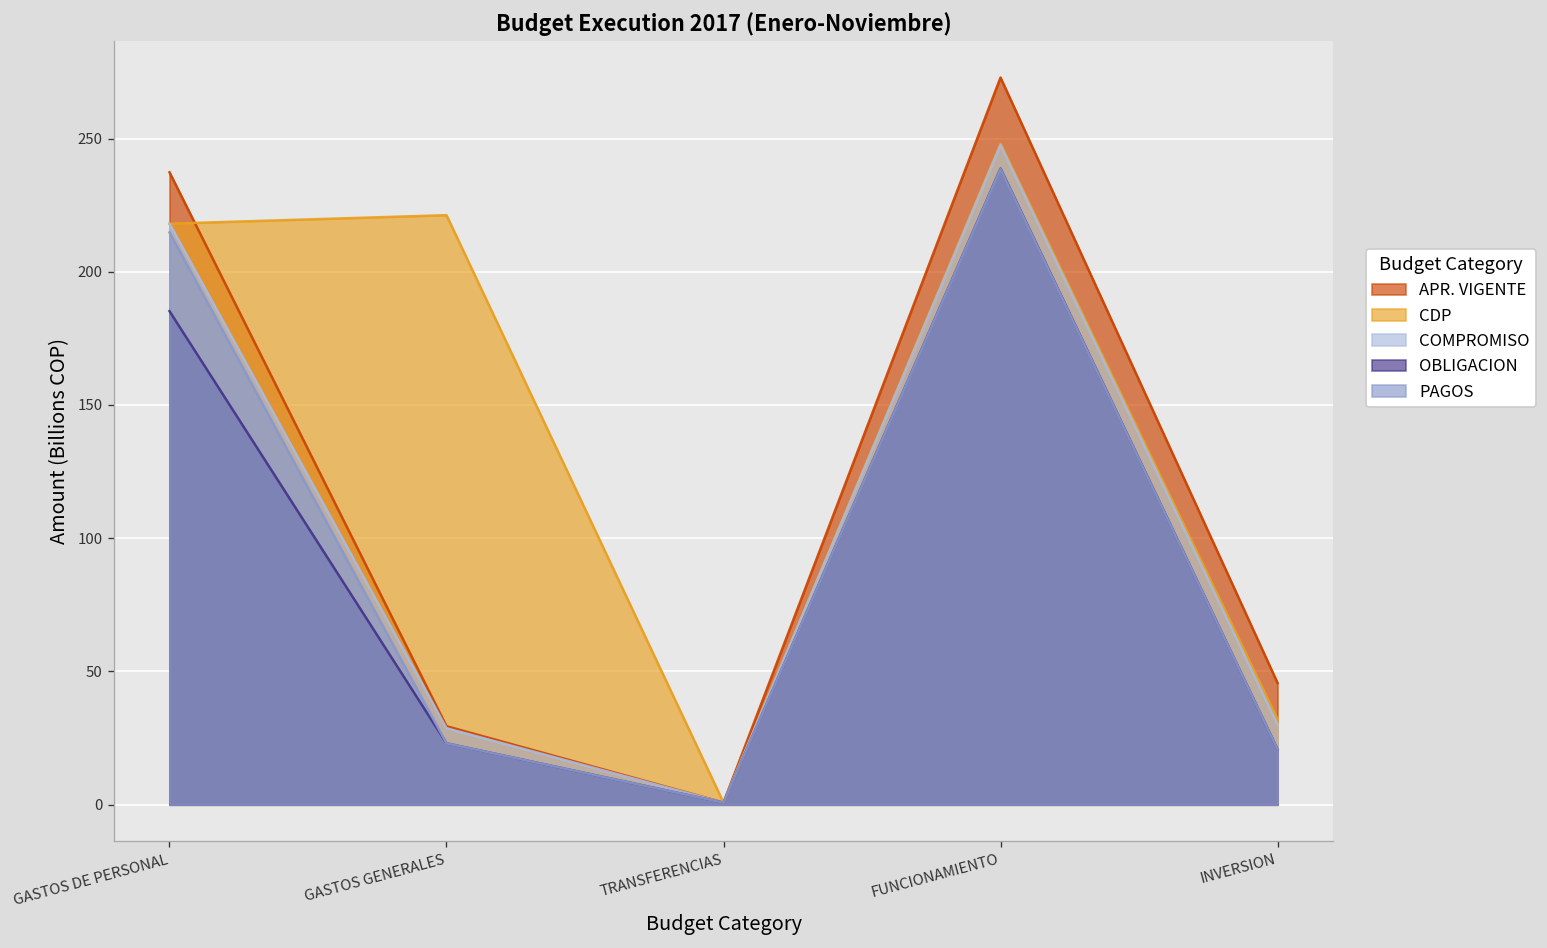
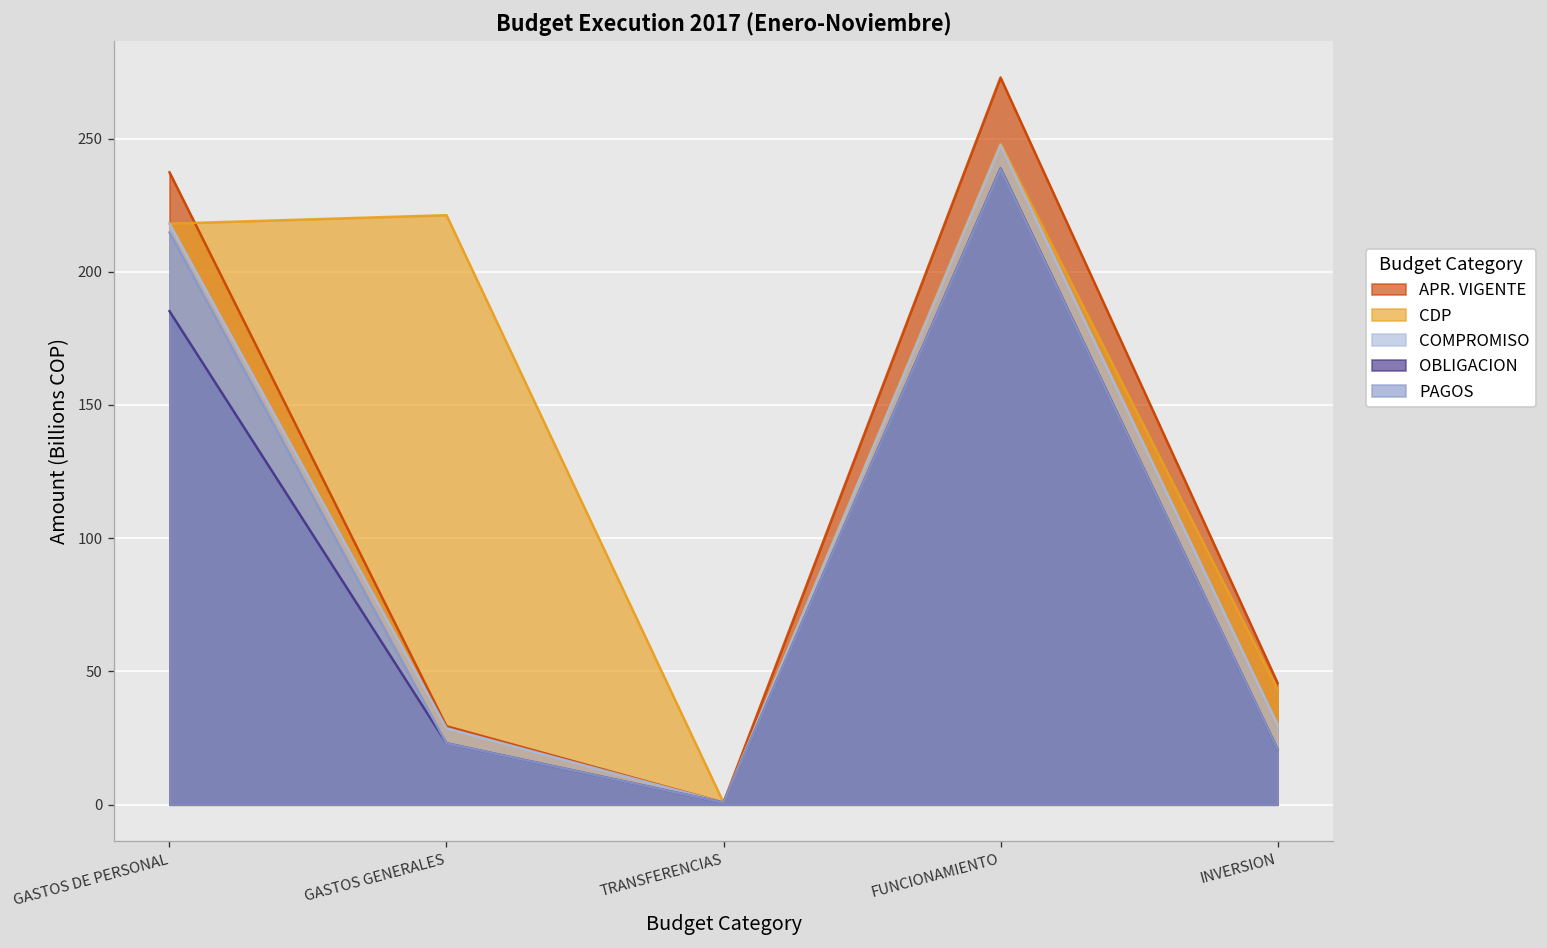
  {
    "APR. VIGENTE": {
      "GASTOS DE PERSONAL": 237,
      "FUNCIONAMIENTO": 273,
      "INVERSION": 46
    },
    "CDP": {
      "GASTOS GENERALES": 221,
-     "INVERSION": 32
+     "INVERSION": 43
    },
    "OBLIGACION": {
      "GASTOS DE PERSONAL": 185
    }
  }
